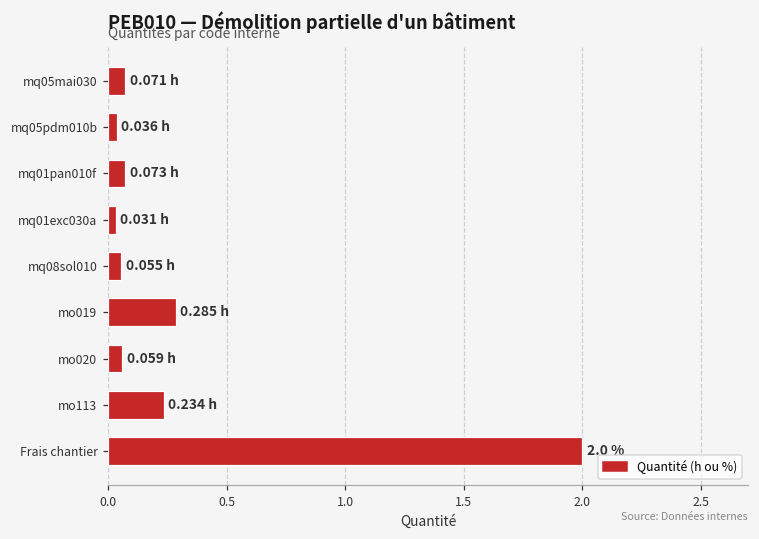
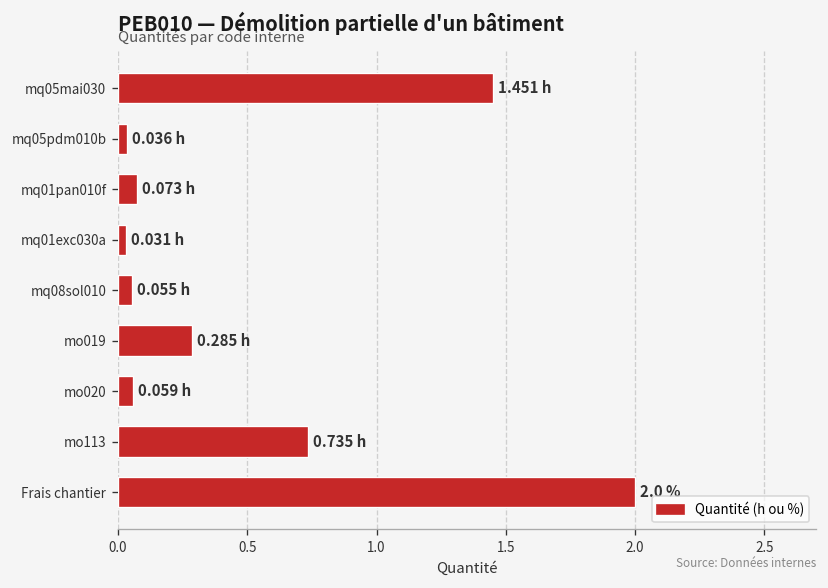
  {
-   "mq05mai030": 0.071,
+   "mq05mai030": 1.451,
    "mq05pdm010b": 0.036,
    "mq01pan010f": 0.073,
    "mq01exc030a": 0.031,
    "mq08sol010": 0.055,
    "mo019": 0.285,
    "mo020": 0.059,
-   "mo113": 0.234
+   "mo113": 0.735
  }
